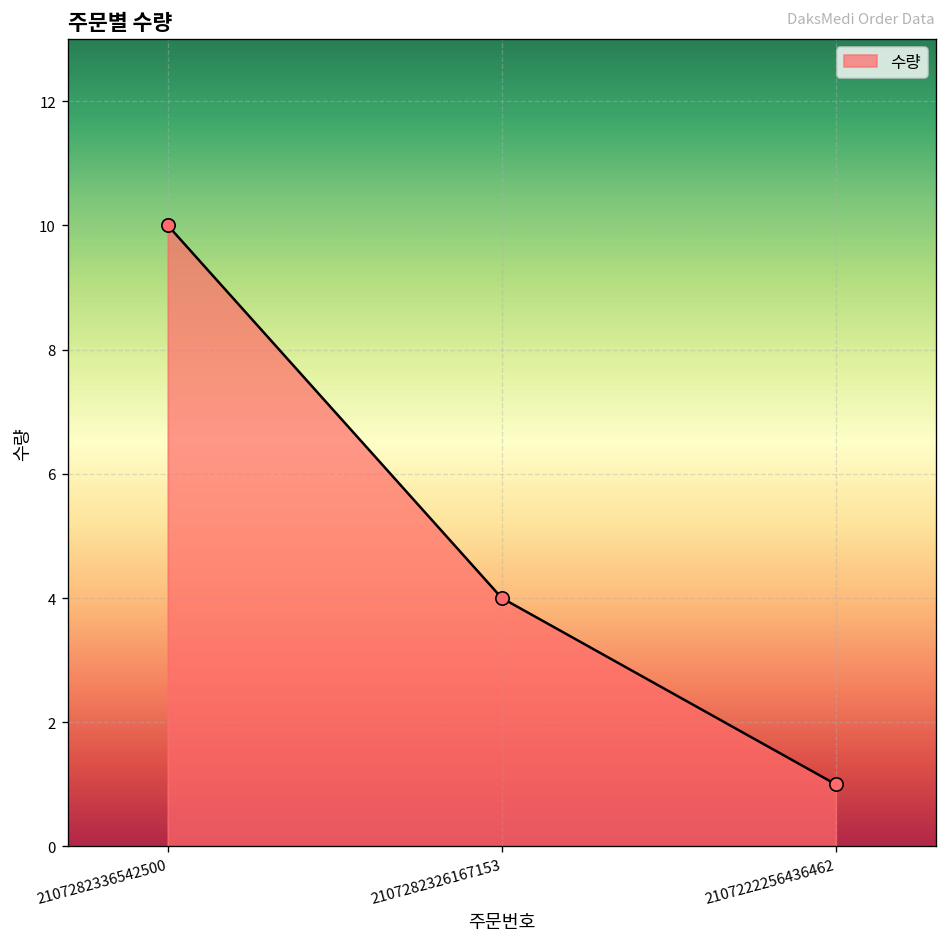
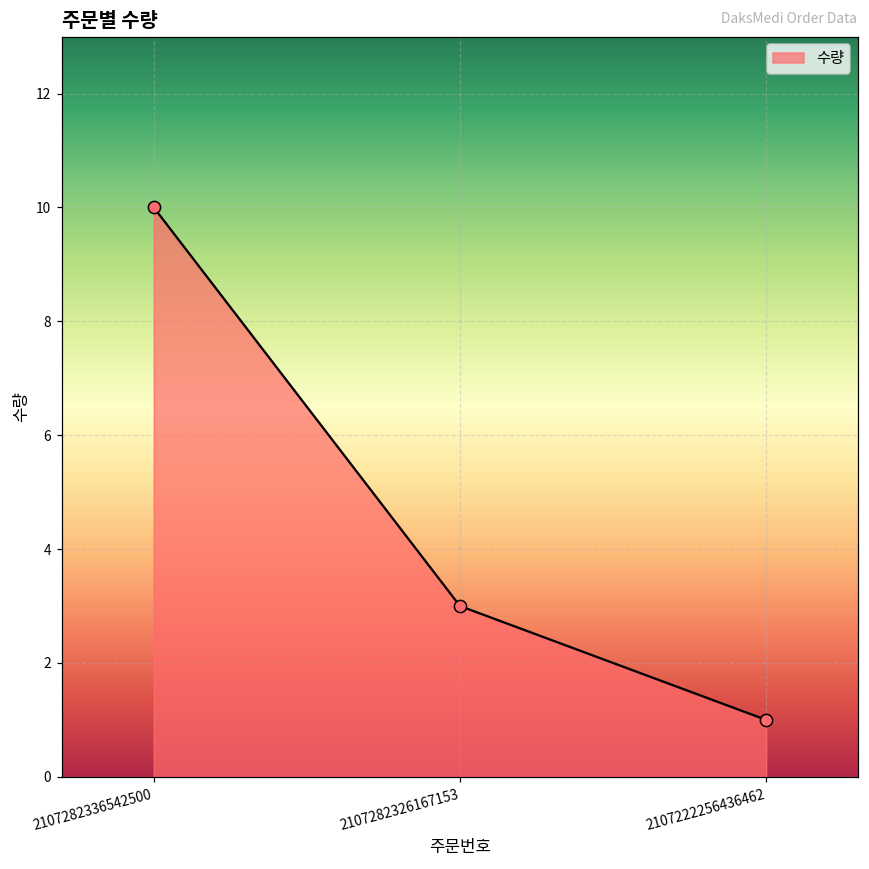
  {
    "2107282336542500": 10,
-   "2107282326167153": 4,
+   "2107282326167153": 3,
    "2107222256436462": 1
  }
